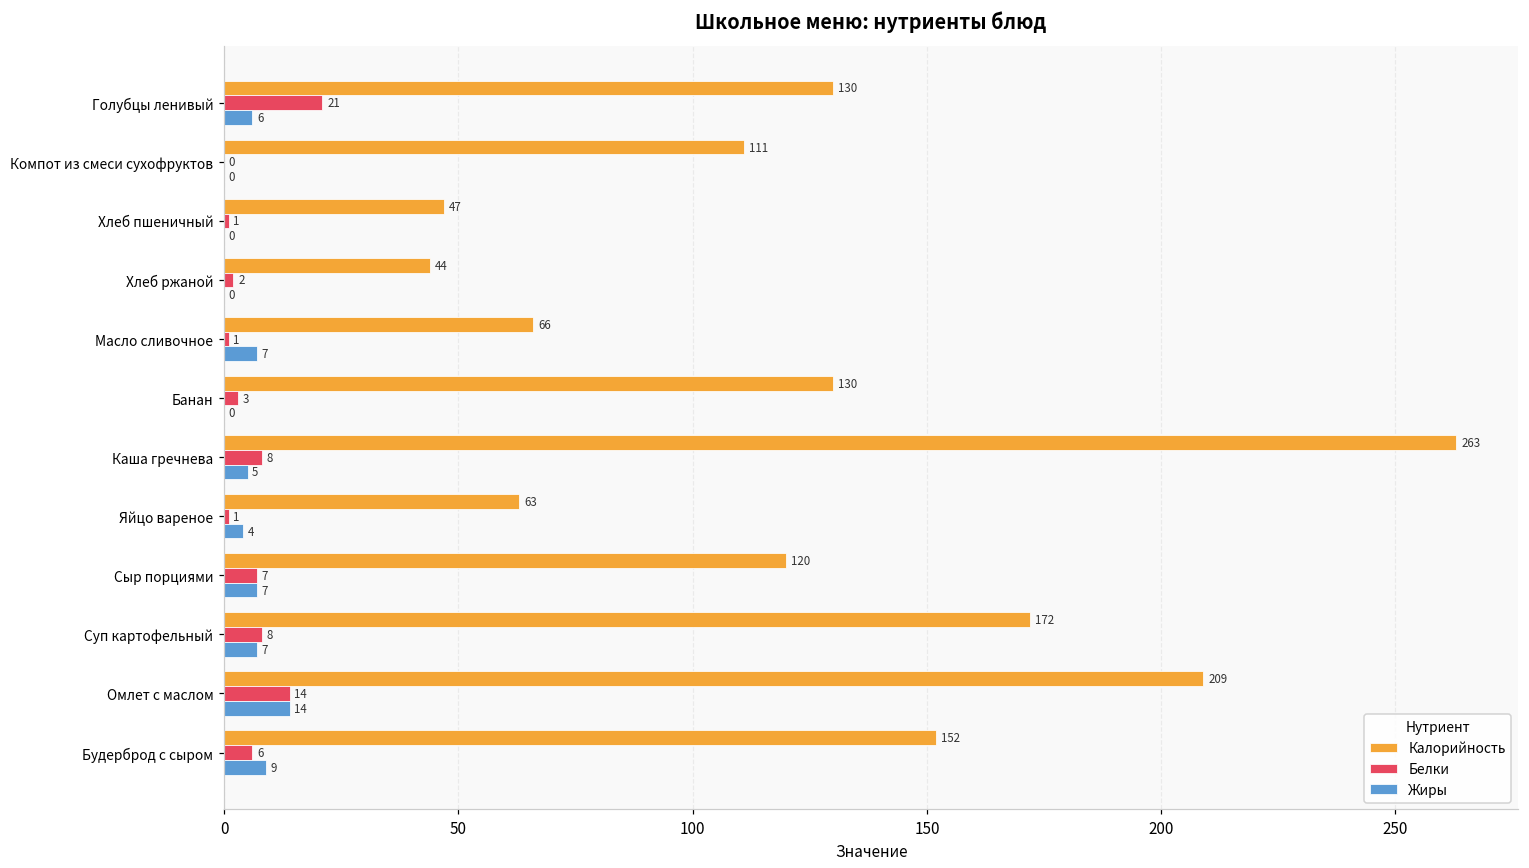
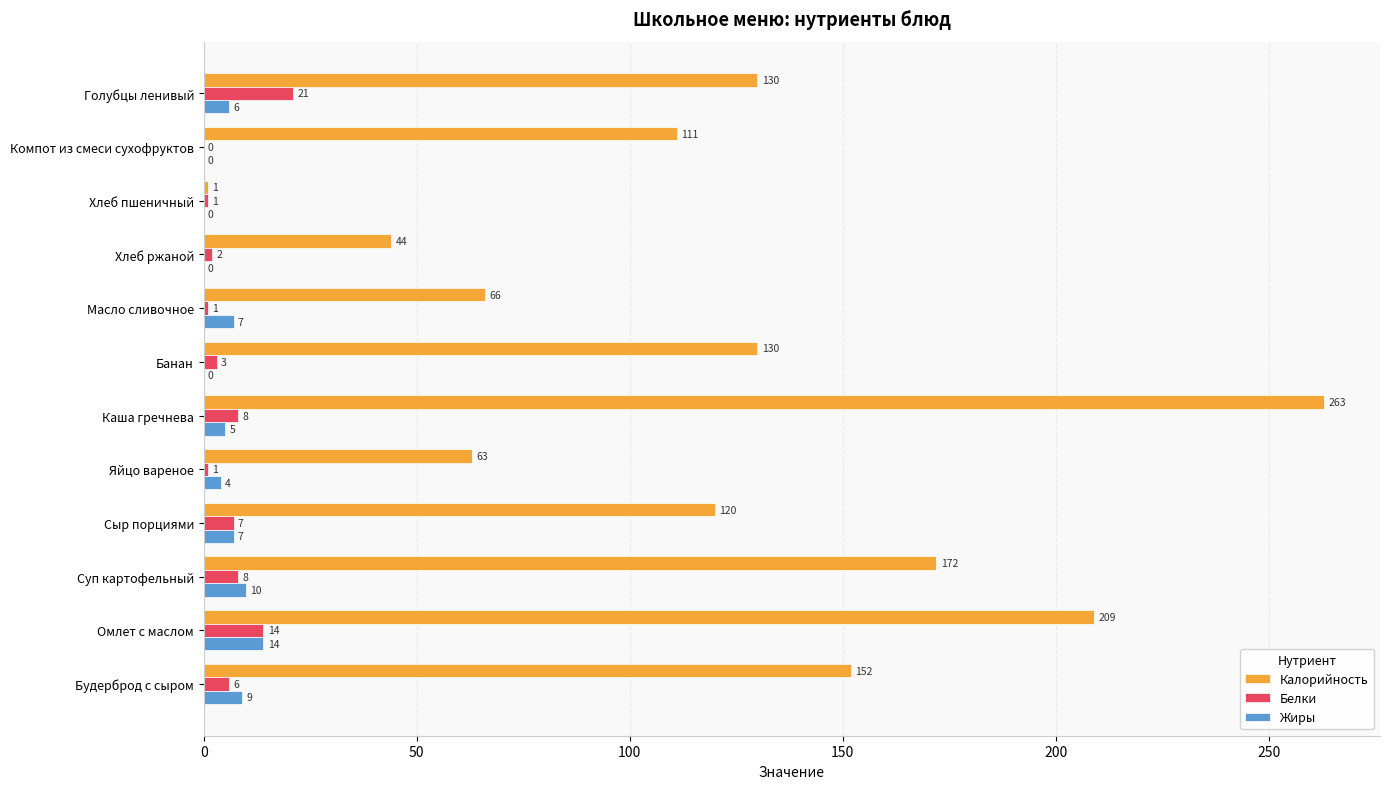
  {
    "Калорийность": {
      "Голубцы ленивый": 130,
      "Компот из смеси сухофруктов": 111,
-     "Хлеб пшеничный": 47,
+     "Хлеб пшеничный": 1,
      "Хлеб ржаной": 44,
      "Масло сливочное": 66,
      "Банан": 130,
      "Каша гречнева": 263,
      "Яйцо вареное": 63,
      "Сыр порциями": 120,
      "Суп картофельный": 172,
      "Омлет с маслом": 209,
      "Будерброд с сыром": 152
    },
    "Белки": {
      "Голубцы ленивый": 21,
      "Компот из смеси сухофруктов": 0,
      "Хлеб пшеничный": 1,
      "Хлеб ржаной": 2,
      "Масло сливочное": 1,
      "Банан": 3,
      "Каша гречнева": 8,
      "Яйцо вареное": 1,
      "Сыр порциями": 7,
      "Суп картофельный": 8,
      "Омлет с маслом": 14,
      "Будерброд с сыром": 6
    },
    "Жиры": {
      "Голубцы ленивый": 6,
      "Компот из смеси сухофруктов": 0,
      "Хлеб пшеничный": 0,
      "Хлеб ржаной": 0,
      "Масло сливочное": 7,
      "Банан": 0,
      "Каша гречнева": 5,
      "Яйцо вареное": 4,
      "Сыр порциями": 7,
-     "Суп картофельный": 7,
+     "Суп картофельный": 10,
      "Омлет с маслом": 14,
      "Будерброд с сыром": 9
    }
  }
